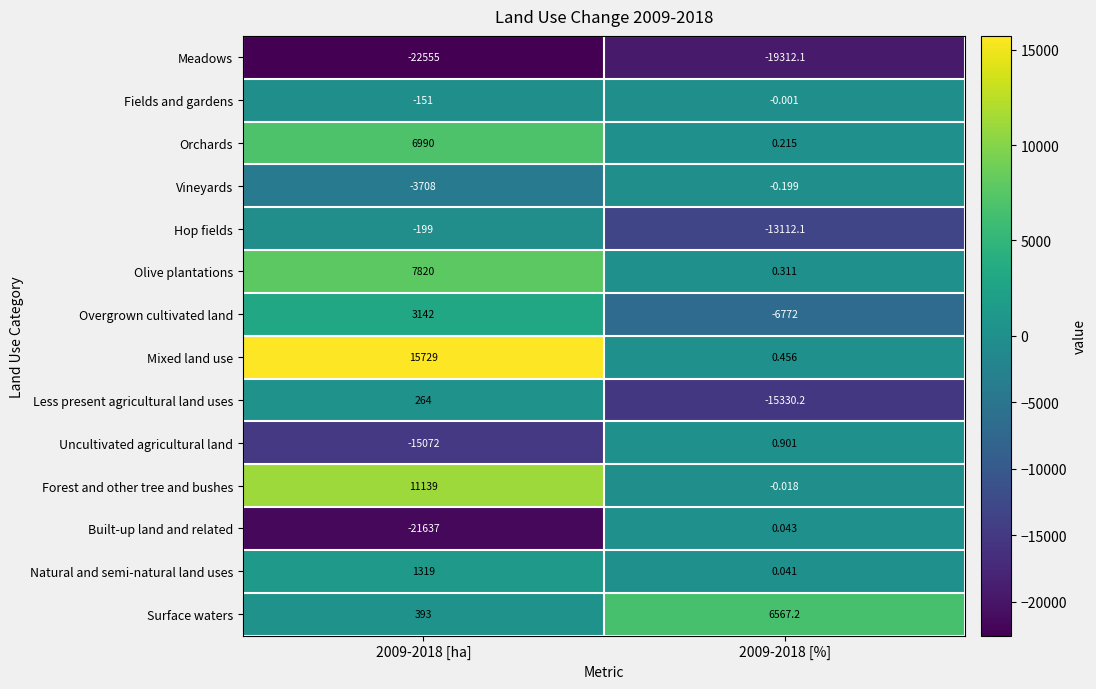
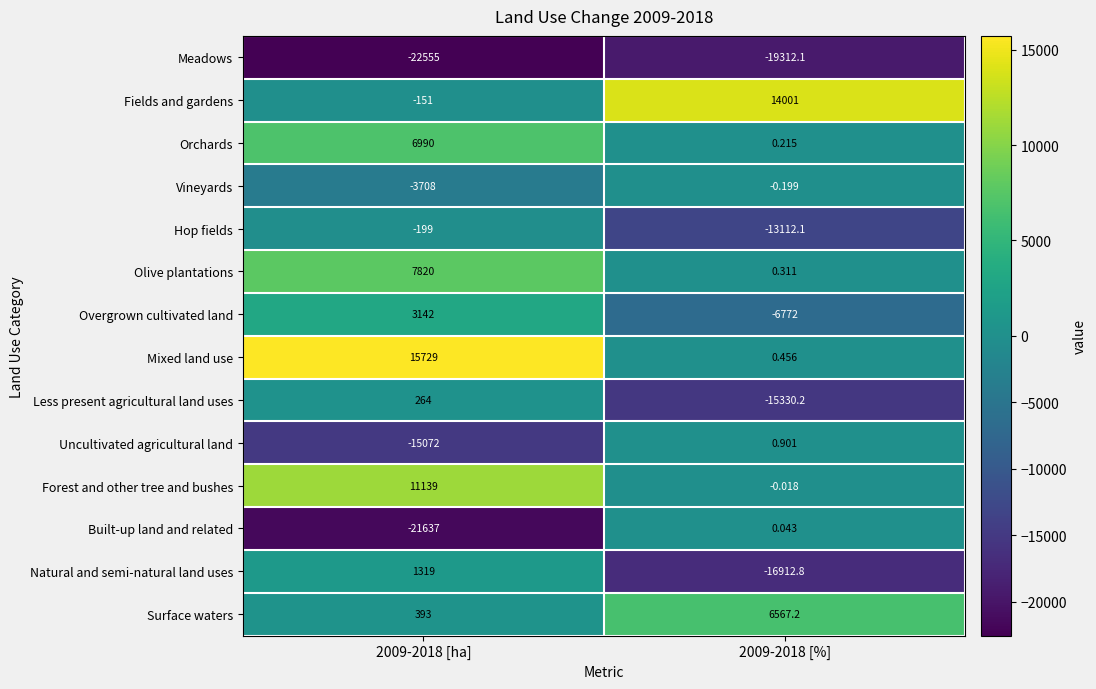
  {
    "Meadows": {
      "2009-2018 [ha]": -22555,
      "2009-2018 [%]": -19312.1
    },
    "Fields and gardens": {
      "2009-2018 [ha]": -151,
-     "2009-2018 [%]": -0.001
+     "2009-2018 [%]": 14001
    },
    "Orchards": {
      "2009-2018 [ha]": 6990,
      "2009-2018 [%]": 0.215
    },
    "Vineyards": {
      "2009-2018 [ha]": -3708,
      "2009-2018 [%]": -0.199
    },
    "Hop fields": {
      "2009-2018 [ha]": -199,
      "2009-2018 [%]": -13112.1
    },
    "Olive plantations": {
      "2009-2018 [ha]": 7820,
      "2009-2018 [%]": 0.311
    },
    "Overgrown cultivated land": {
      "2009-2018 [ha]": 3142,
      "2009-2018 [%]": -6772
    },
    "Mixed land use": {
      "2009-2018 [ha]": 15729,
      "2009-2018 [%]": 0.456
    },
    "Less present agricultural land uses": {
      "2009-2018 [ha]": 264,
      "2009-2018 [%]": -15330.2
    },
    "Uncultivated agricultural land": {
      "2009-2018 [ha]": -15072,
      "2009-2018 [%]": 0.901
    },
    "Forest and other tree and bushes": {
      "2009-2018 [ha]": 11139,
      "2009-2018 [%]": -0.018
    },
    "Built-up land and related": {
      "2009-2018 [ha]": -21637,
      "2009-2018 [%]": 0.043
    },
    "Natural and semi-natural land uses": {
      "2009-2018 [ha]": 1319,
-     "2009-2018 [%]": 0.041
+     "2009-2018 [%]": -16912.8
    },
    "Surface waters": {
      "2009-2018 [ha]": 393,
      "2009-2018 [%]": 6567.2
    }
  }
